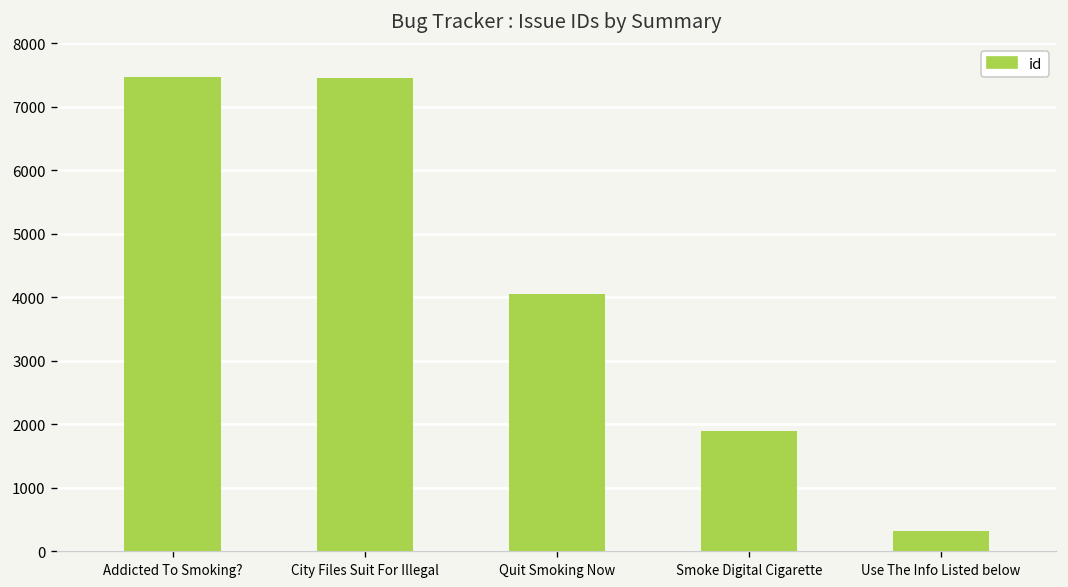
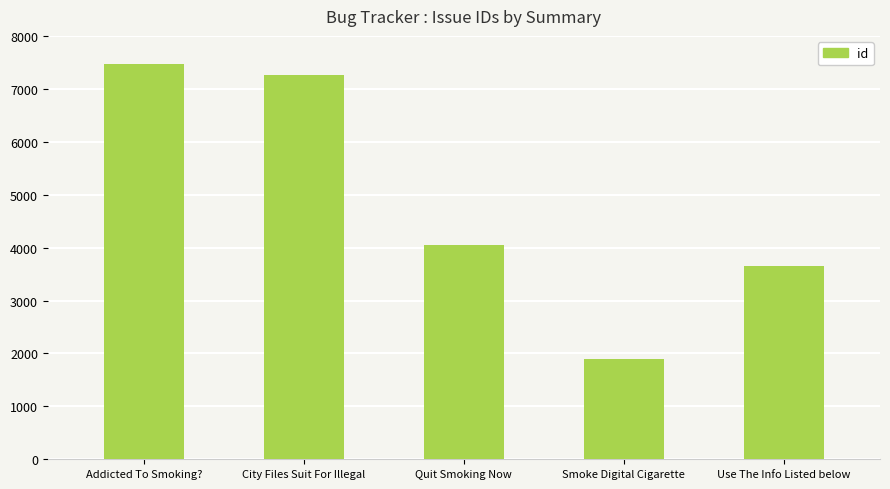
  {
    "Addicted To Smoking?": 7500,
-   "City Files Suit For Illegal": 7500,
+   "City Files Suit For Illegal": 7300,
    "Quit Smoking Now": 4000,
    "Smoke Digital Cigarette": 1900,
-   "Use The Info Listed below": 300
+   "Use The Info Listed below": 3700
  }
